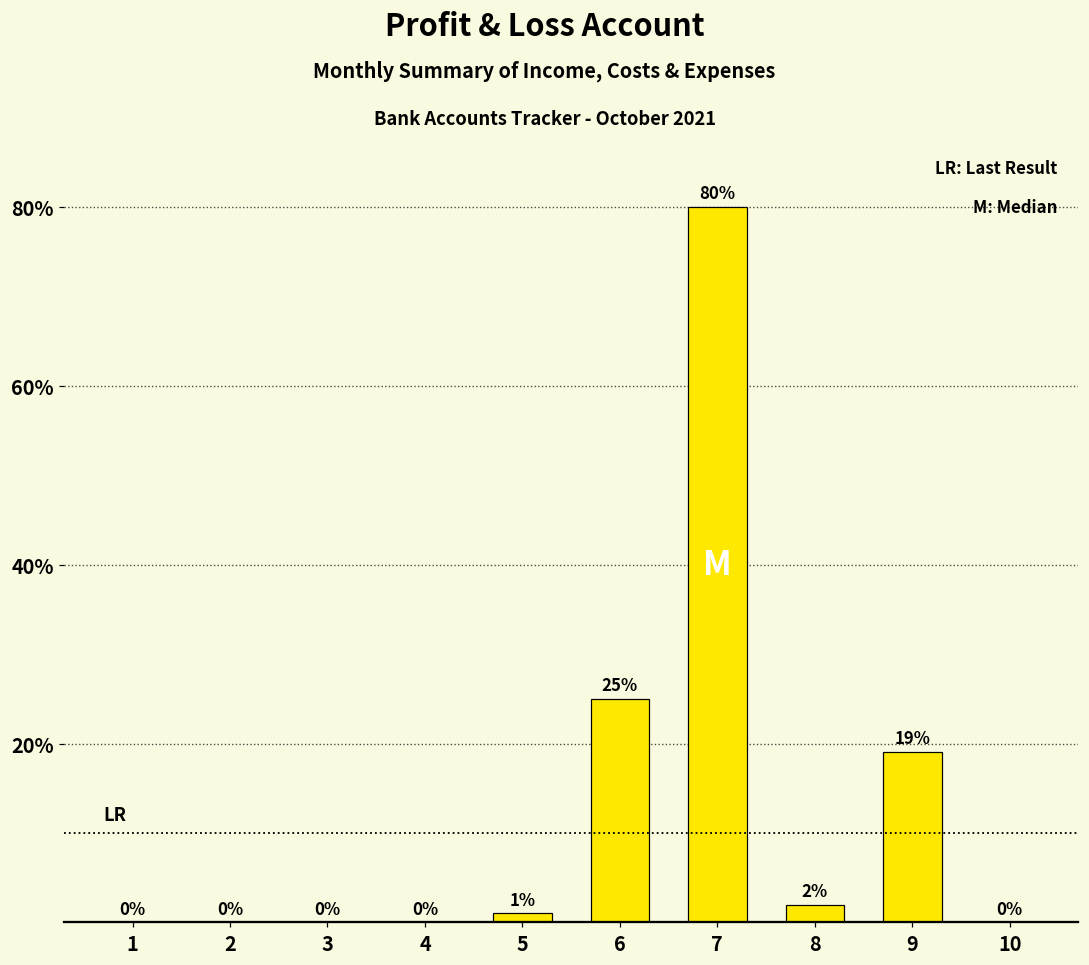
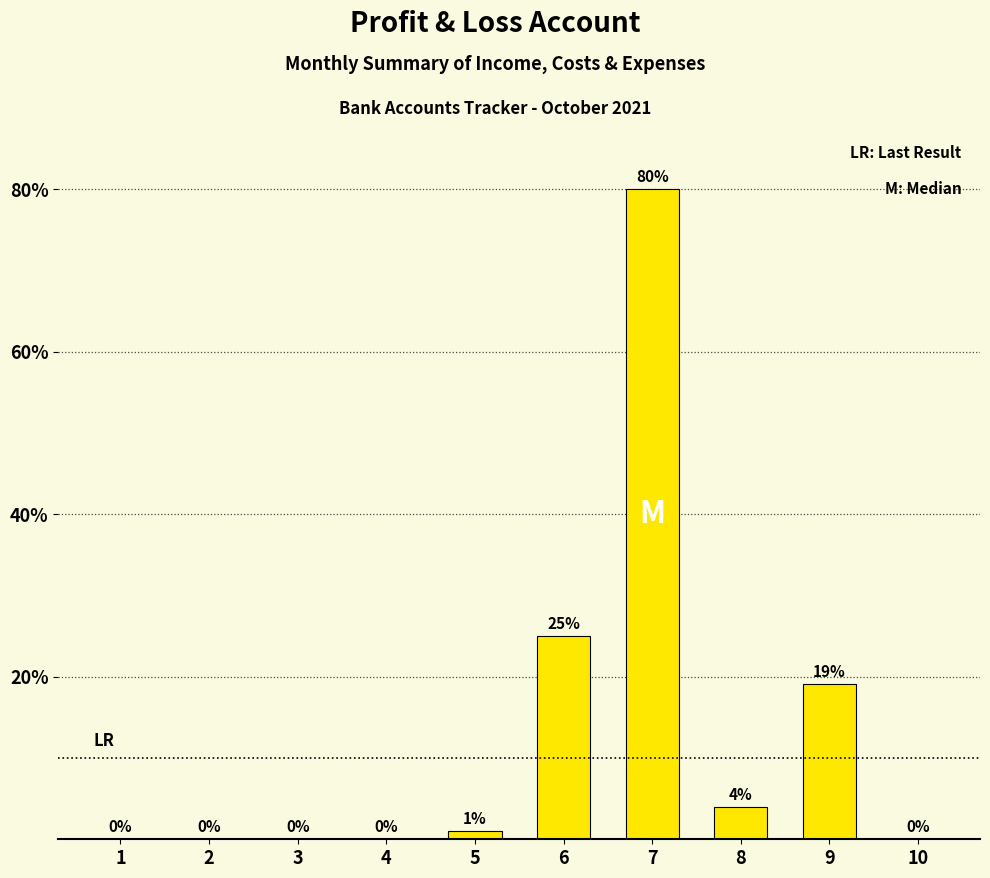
  {
    "1": "0%",
    "2": "0%",
    "3": "0%",
    "4": "0%",
    "5": "1%",
    "6": "25%",
    "7": "80%",
-   "8": "2%",
+   "8": "4%",
    "9": "19%",
    "10": "0%"
  }
